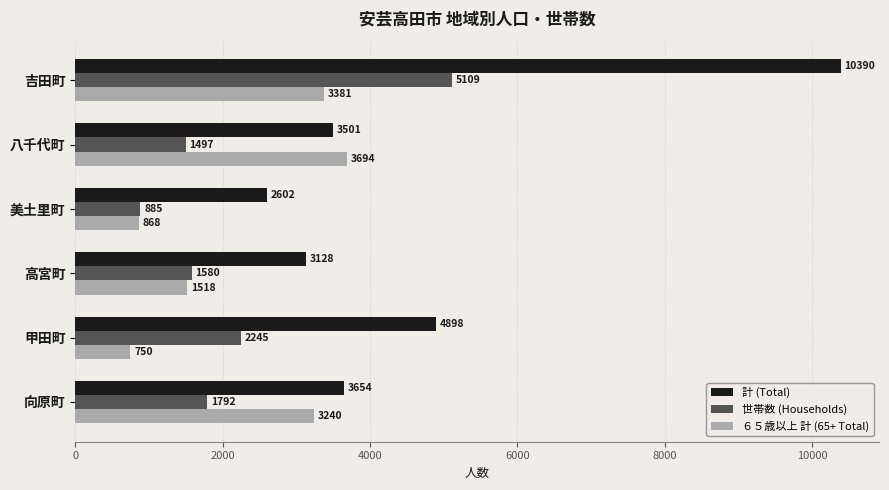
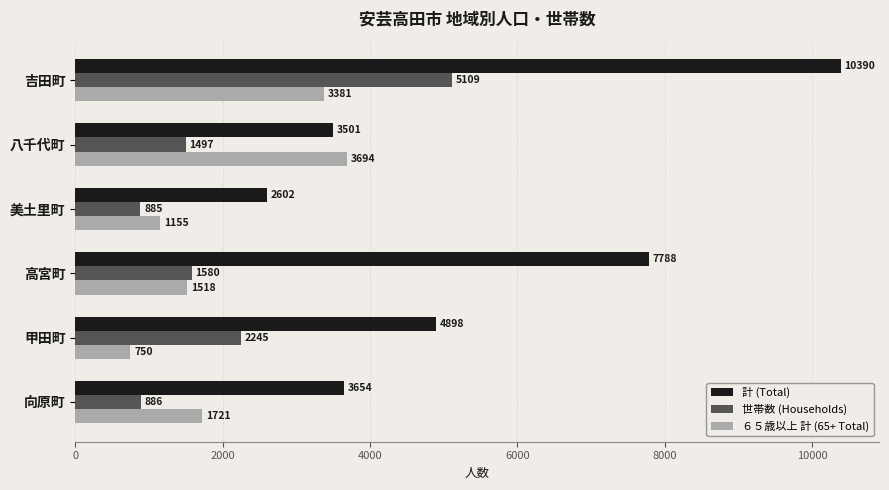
  {
    "計 (Total)": {
      "吉田町": 10390,
      "八千代町": 3501,
      "美土里町": 2602,
-     "高宮町": 3128,
+     "高宮町": 7788,
      "甲田町": 4898,
      "向原町": 3654
    },
    "世帯数 (Households)": {
      "吉田町": 5109,
      "八千代町": 1497,
      "美土里町": 885,
      "高宮町": 1580,
      "甲田町": 2245,
-     "向原町": 1792
+     "向原町": 886
    },
    "６５歳以上 計 (65+ Total)": {
      "吉田町": 3381,
      "八千代町": 3694,
-     "美土里町": 868,
+     "美土里町": 1155,
      "高宮町": 1518,
      "甲田町": 750,
-     "向原町": 3240
+     "向原町": 1721
    }
  }
